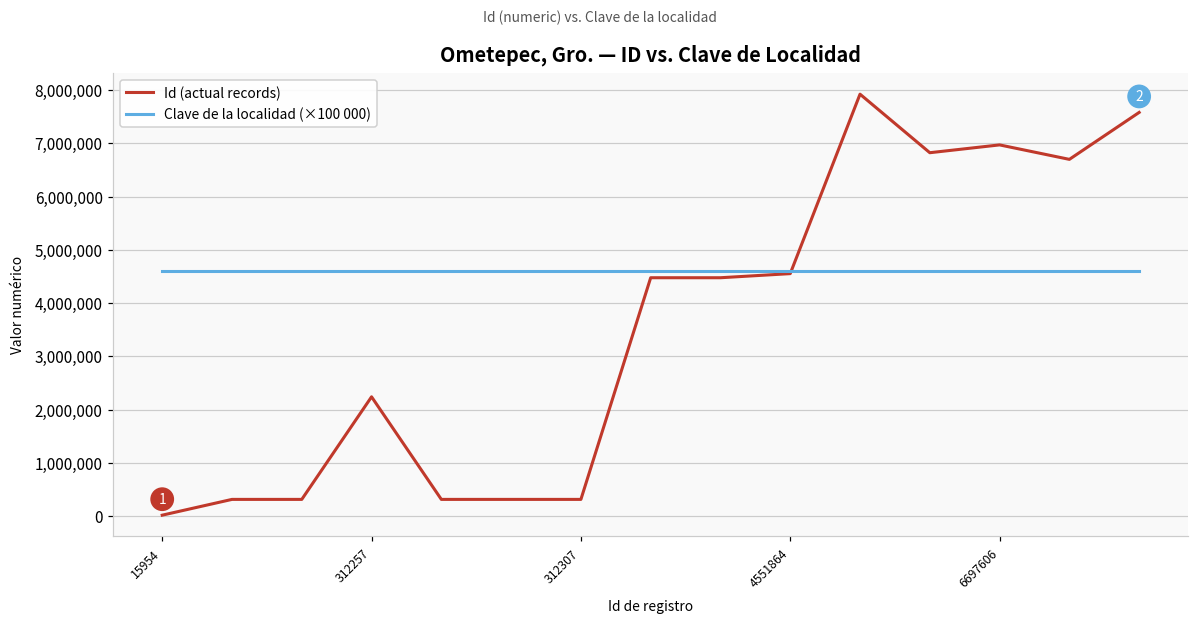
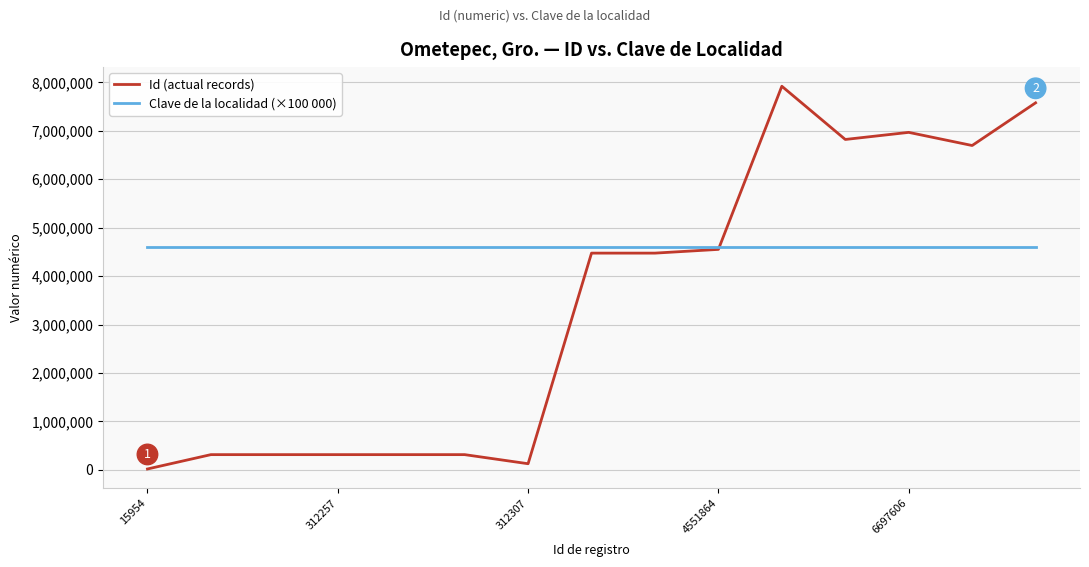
  {
    "Id (actual records)": {
-     "312257": "2,200,000",
-     "312307": "300,000",
+     "312257": "300,000",
+     "312307": "100,000",
      "6697606": "7,000,000"
    },
    "Clave de la localidad (×100 000)": {
      "15954": "4,600,000",
      "312257": "4,600,000",
      "312307": "4,600,000",
      "6697606": "4,600,000"
    }
  }
